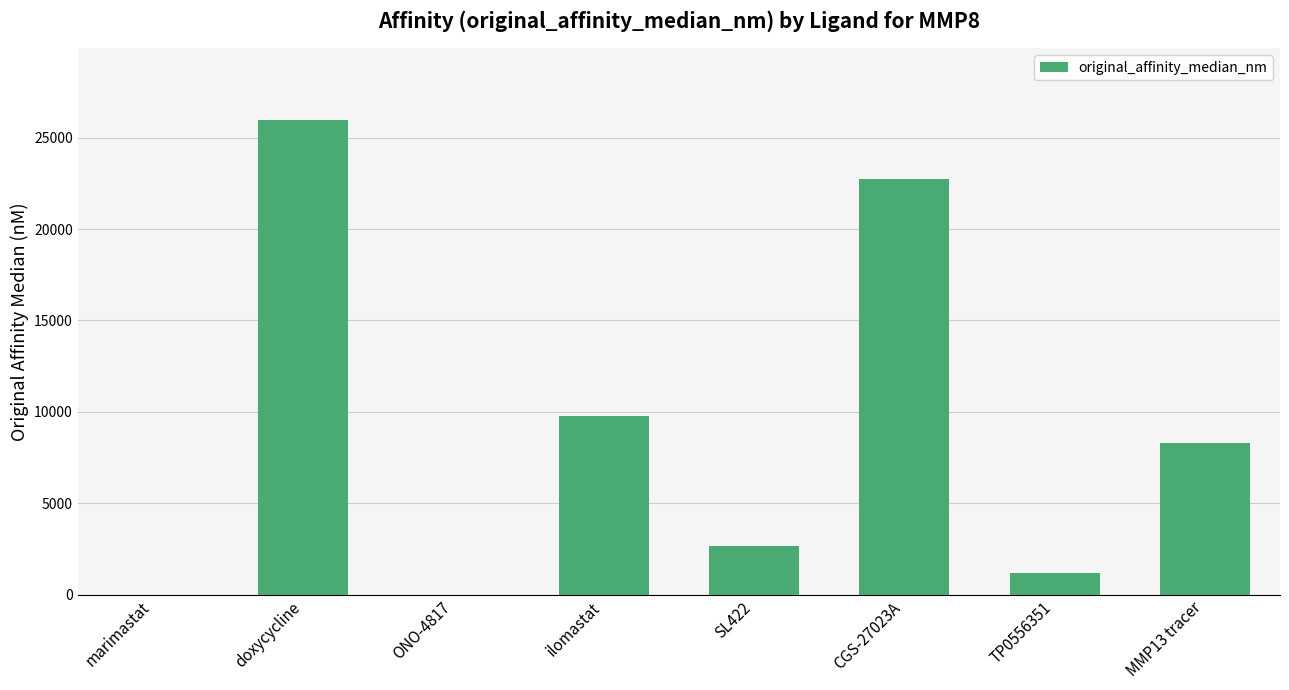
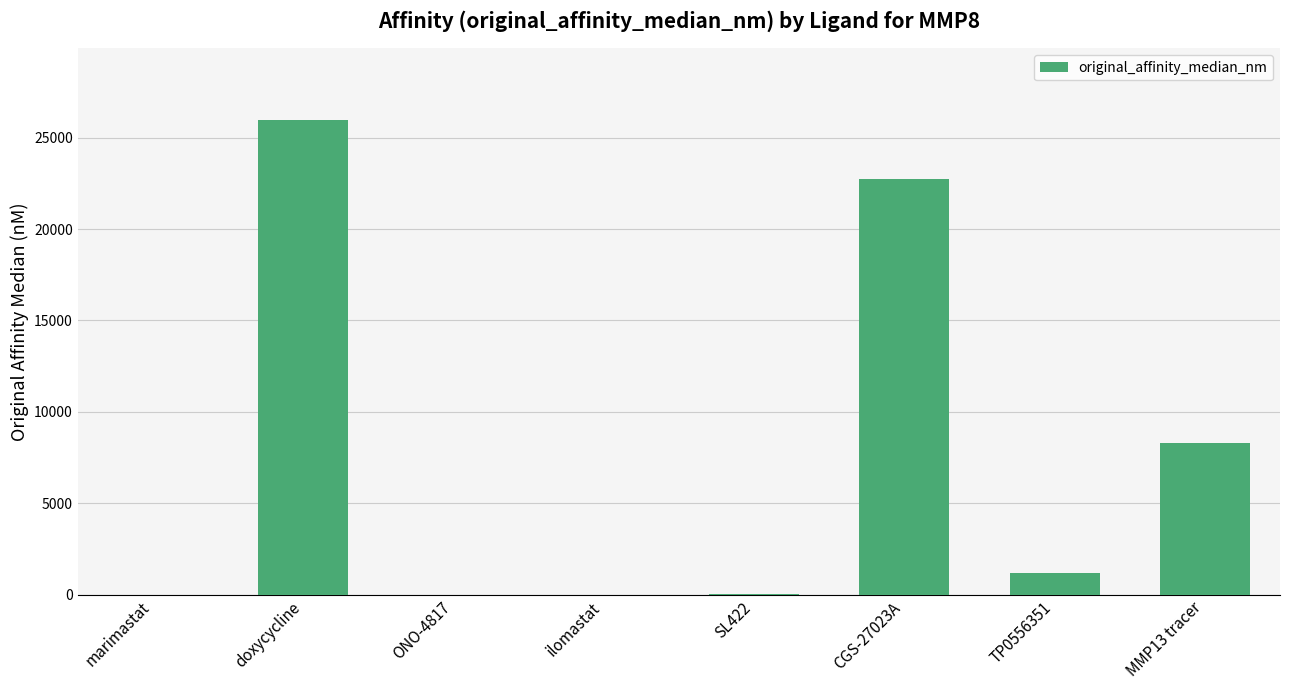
  {
    "doxycycline": 26000,
-   "ilomastat": 9700,
-   "SL422": 2700,
+   "ilomastat": 0,
+   "SL422": 0,
    "CGS-27023A": 22800,
    "TP0556351": 1200,
    "MMP13 tracer": 8300
  }
